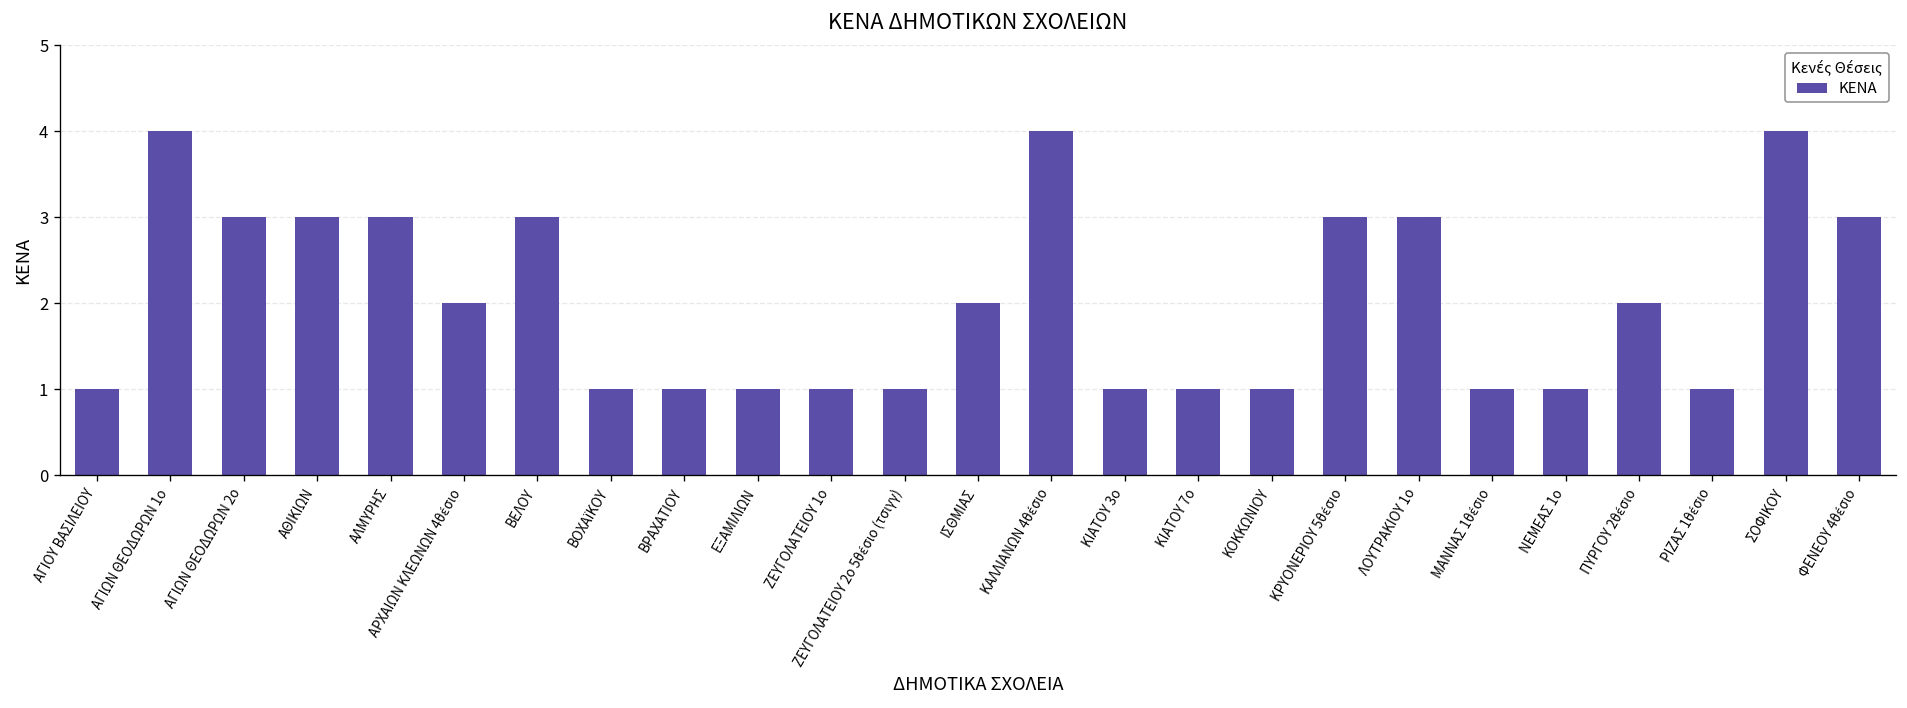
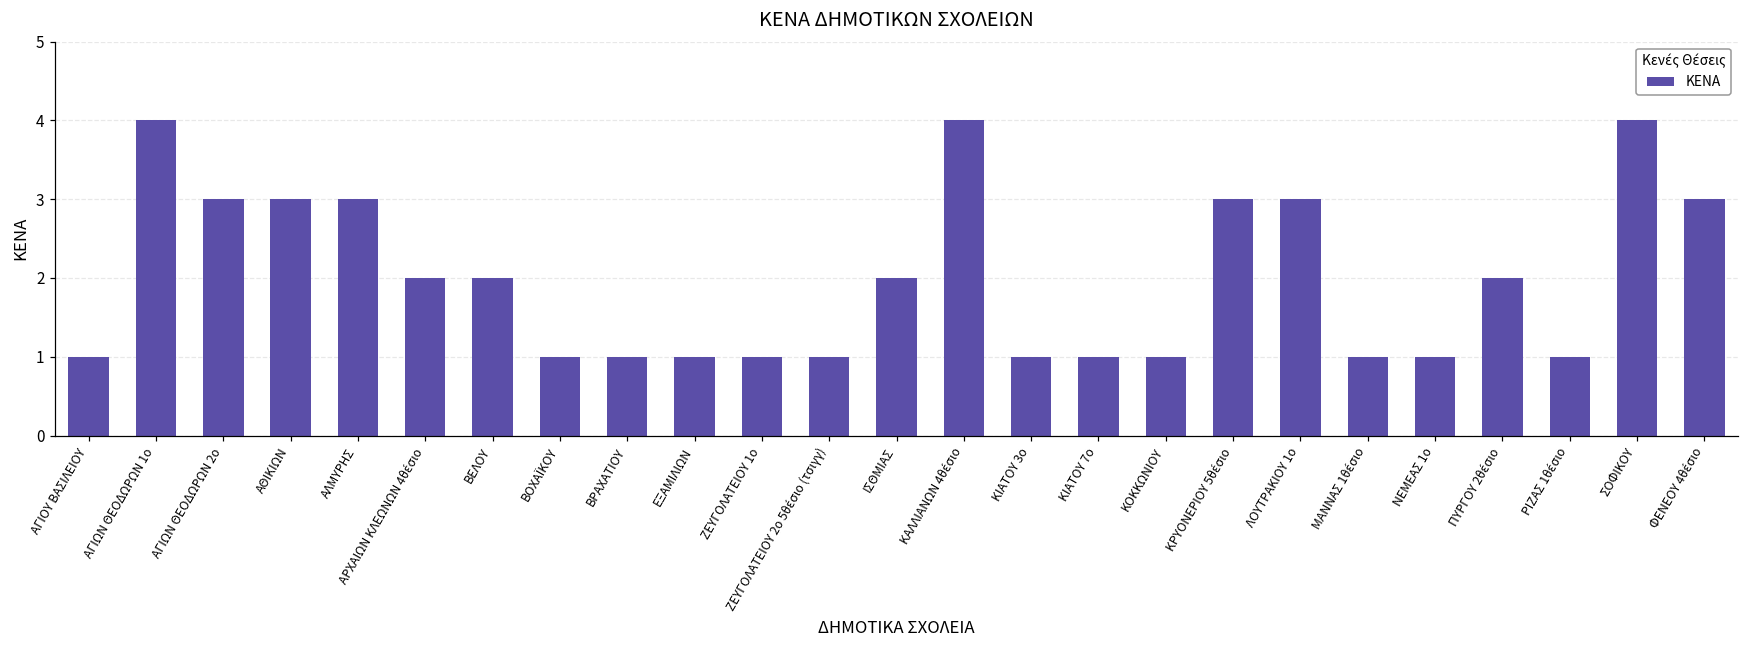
  {
    "ΑΓΙΟΥ ΒΑΣΙΛΕΙΟΥ": 1.0,
    "ΑΓΙΩΝ ΘΕΟΔΩΡΩΝ 1o": 4.0,
    "ΑΓΙΩΝ ΘΕΟΔΩΡΩΝ 2ο": 3.0,
    "ΑΘΙΚΙΩΝ": 3.0,
    "ΑΛΜΥΡΗΣ": 3.0,
    "ΑΡΧΑΙΩΝ ΚΛΕΩΝΩΝ 4θέσιο": 2.0,
-   "ΒΕΛΟΥ": 3.0,
+   "ΒΕΛΟΥ": 2.0,
    "ΒΟΧΑΪΚΟΥ": 1.0,
    "ΒΡΑΧΑΤΙΟΥ": 1.0,
    "ΕΞΑΜΙΛΙΩΝ": 1.0,
    "ΖΕΥΓΟΛΑΤΕΙΟΥ 1o": 1.0,
    "ΖΕΥΓΟΛΑΤΕΙΟΥ 2ο 5θέσιο (τσιγγ)": 1.0,
    "ΙΣΘΜΙΑΣ": 2.0,
    "ΚΑΛΛΙΑΝΩΝ 4θέσιο": 4.0,
    "ΚΙΑΤΟΥ 3o": 1.0,
    "ΚΙΑΤΟΥ 7o": 1.0,
    "ΚΟΚΚΩΝΙΟΥ": 1.0,
    "ΚΡΥΟΝΕΡΙΟΥ 5θέσιο": 3.0,
    "ΛΟΥΤΡΑΚΙΟΥ 1ο": 3.0,
    "ΜΑΝΝΑΣ 1θέσιο": 1.0,
    "ΝΕΜΕΑΣ 1ο": 1.0,
    "ΠΥΡΓΟΥ 2θέσιο": 2.0,
    "ΡΙΖΑΣ 1θέσιο": 1.0,
    "ΣΟΦΙΚΟΥ": 4.0,
    "ΦΕΝΕΟΥ 4θέσιο": 3.0
  }
